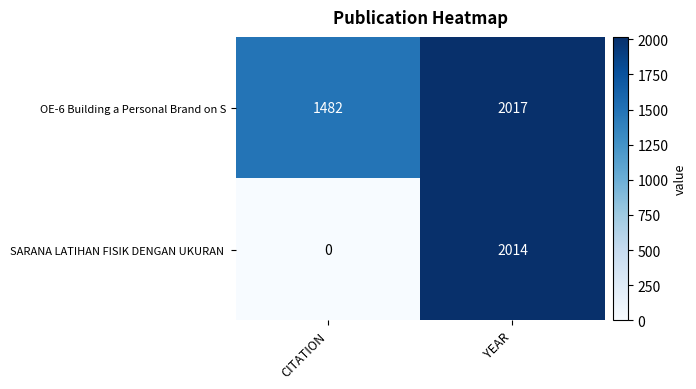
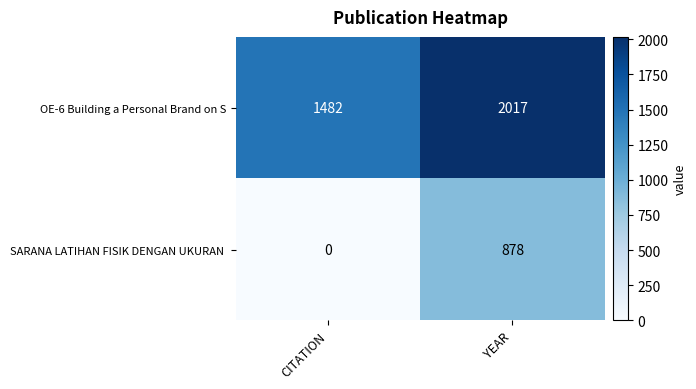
  {
    "OE-6 Building a Personal Brand on S": {
      "CITATION": 1482,
      "YEAR": 2017
    },
    "SARANA LATIHAN FISIK DENGAN UKURAN": {
      "CITATION": 0,
-     "YEAR": 2014
+     "YEAR": 878
    }
  }
